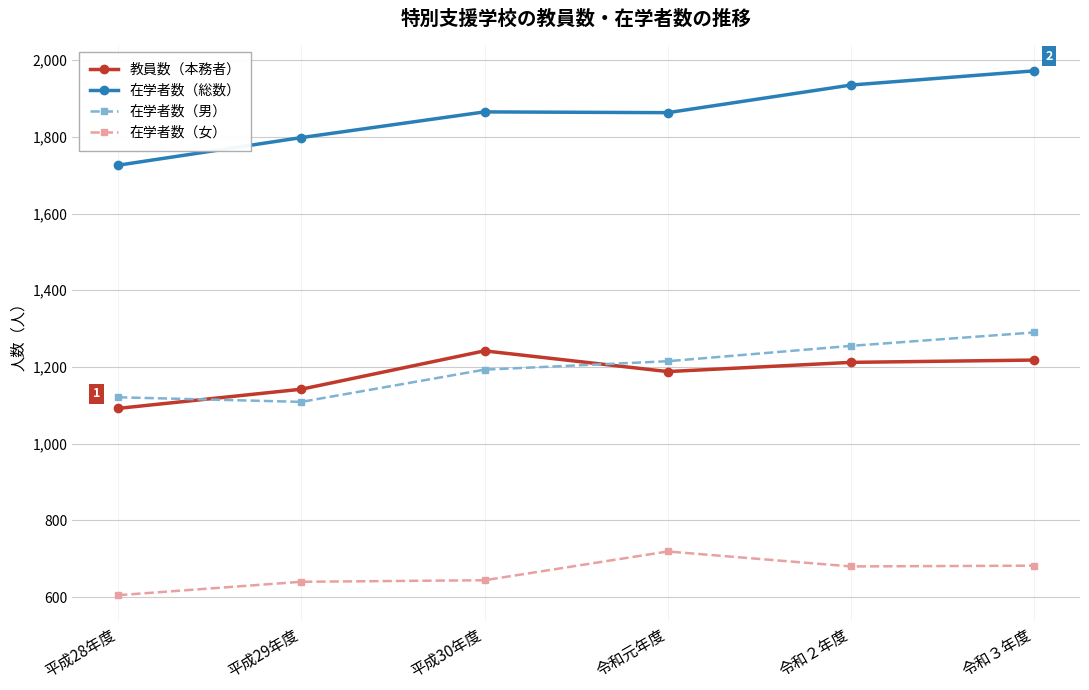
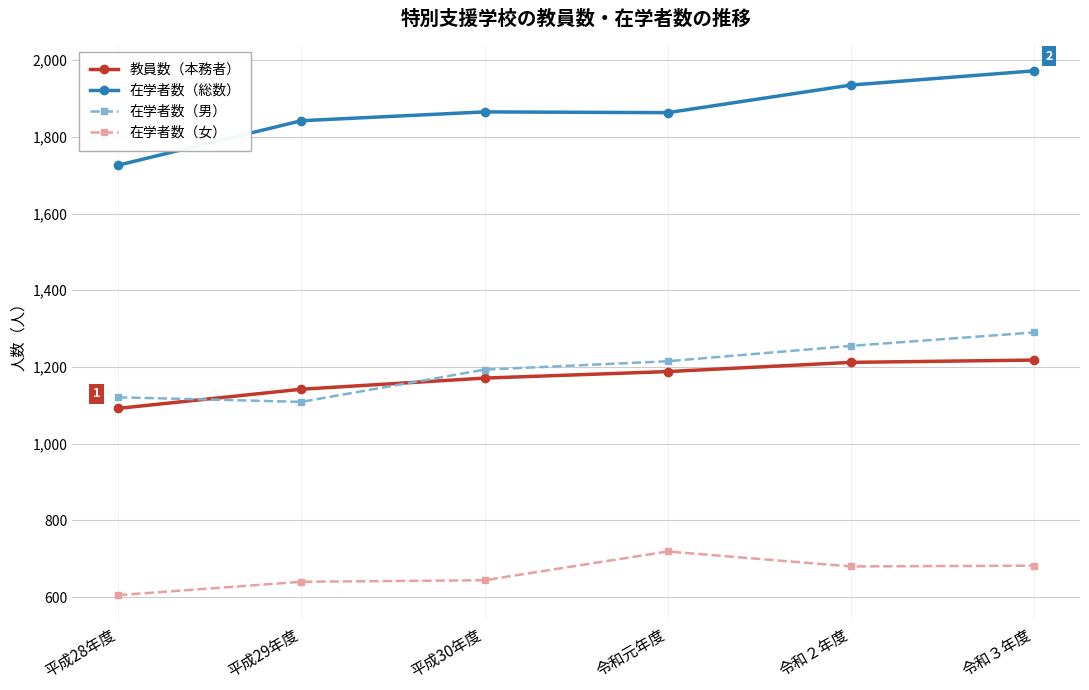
  {
    "教員数（本務者）": {
      "平成28年度": "1,090",
      "平成29年度": "1,140",
-     "平成30年度": "1,240",
+     "平成30年度": "1,170",
      "令和元年度": "1,190",
      "令和２年度": "1,210",
      "令和３年度": "1,220"
    },
    "在学者数（総数）": {
      "平成28年度": "1,730",
-     "平成29年度": "1,800",
+     "平成29年度": "1,840",
      "平成30年度": "1,870",
      "令和元年度": "1,860",
      "令和２年度": "1,940"
    },
    "在学者数（男）": {
      "平成29年度": "1,110",
      "平成30年度": "1,190",
      "令和元年度": "1,220",
      "令和２年度": "1,260",
      "令和３年度": "1,290"
    },
    "在学者数（女）": {
      "平成28年度": "610",
      "平成29年度": "640",
      "平成30年度": "640",
      "令和元年度": "720",
      "令和２年度": "680",
      "令和３年度": "680"
    }
  }
